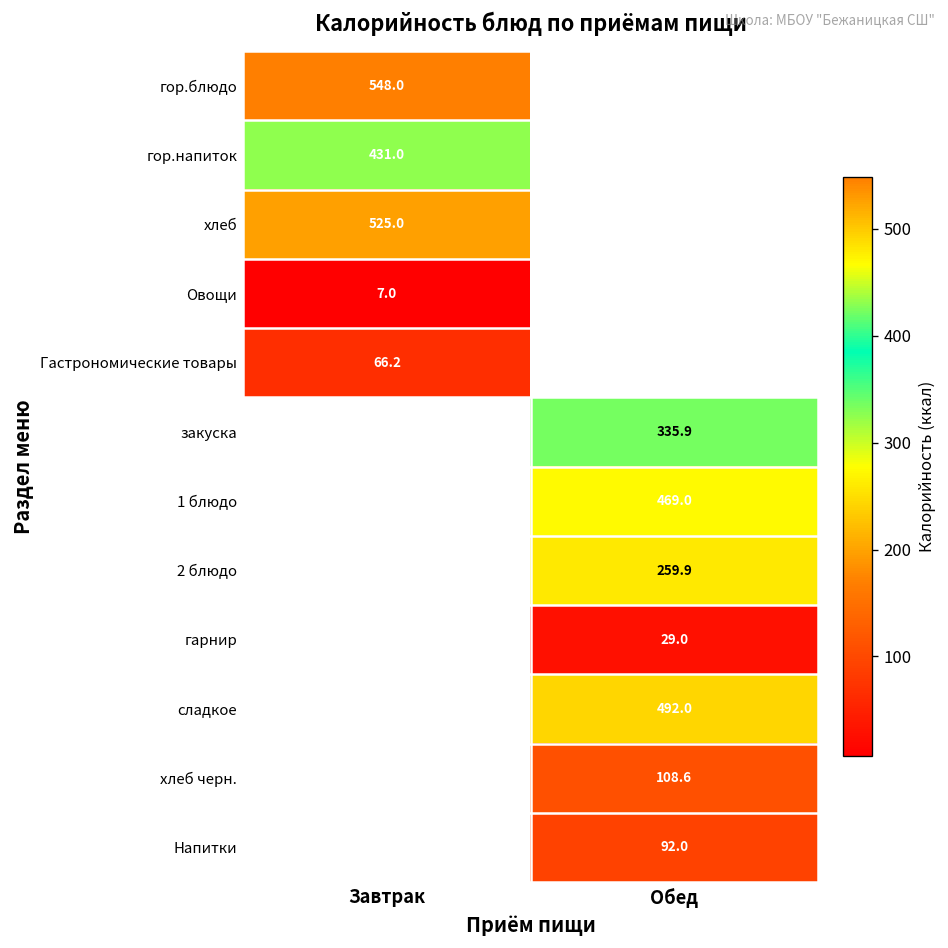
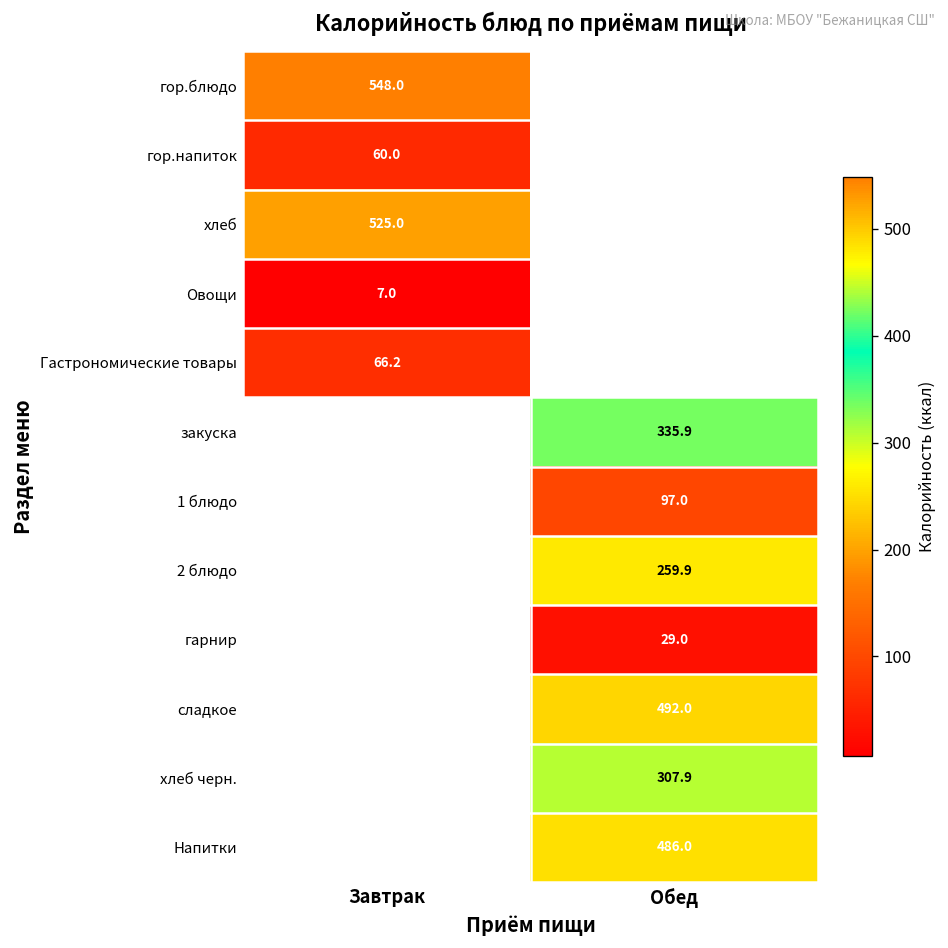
  {
    "гор.блюдо": {
      "Завтрак": 548.0
    },
    "гор.напиток": {
-     "Завтрак": 431.0
+     "Завтрак": 60.0
    },
    "хлеб": {
      "Завтрак": 525.0
    },
    "Овощи": {
      "Завтрак": 7.0
    },
    "Гастрономические товары": {
      "Завтрак": 66.2
    },
    "закуска": {
      "Обед": 335.9
    },
    "1 блюдо": {
-     "Обед": 469.0
+     "Обед": 97.0
    },
    "2 блюдо": {
      "Обед": 259.9
    },
    "гарнир": {
      "Обед": 29.0
    },
    "сладкое": {
      "Обед": 492.0
    },
    "хлеб черн.": {
-     "Обед": 108.6
+     "Обед": 307.9
    },
    "Напитки": {
-     "Обед": 92.0
+     "Обед": 486.0
    }
  }
